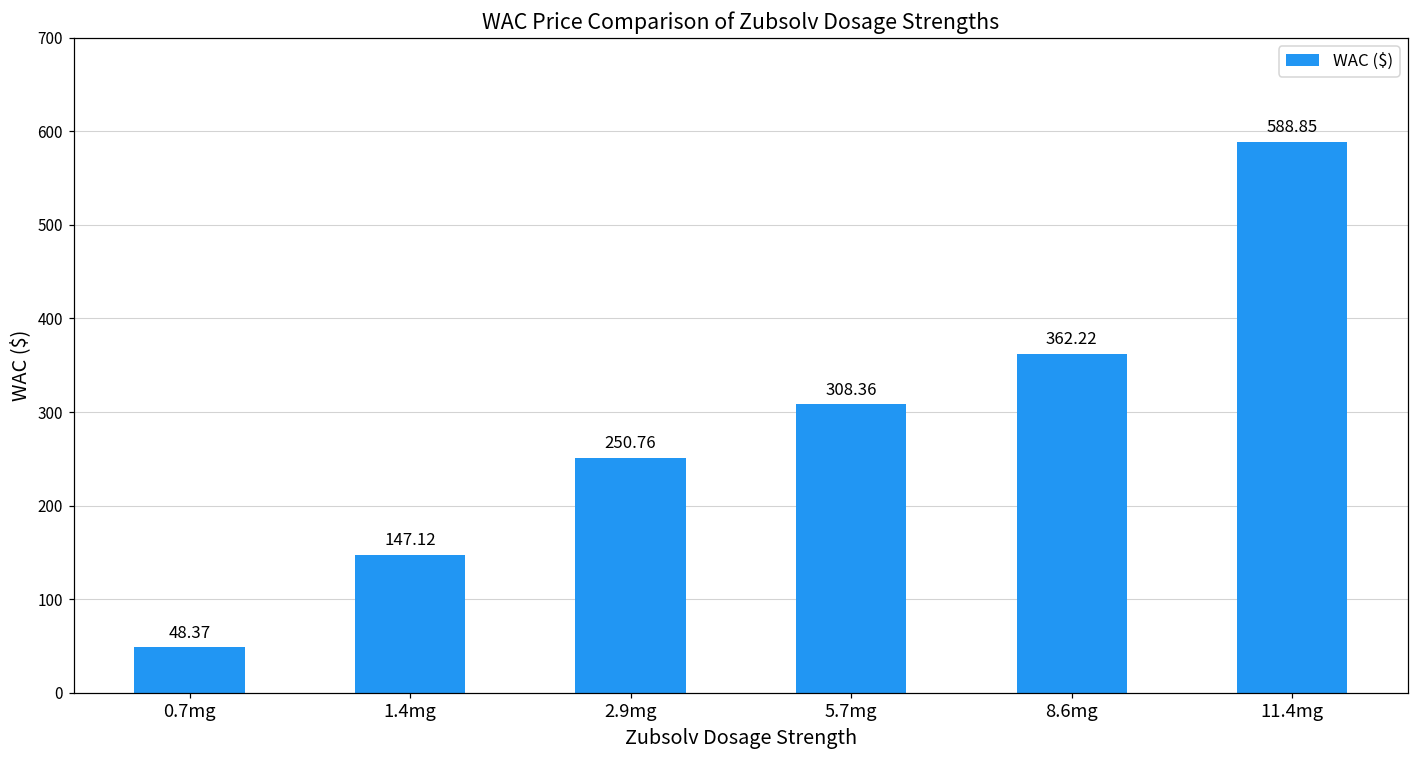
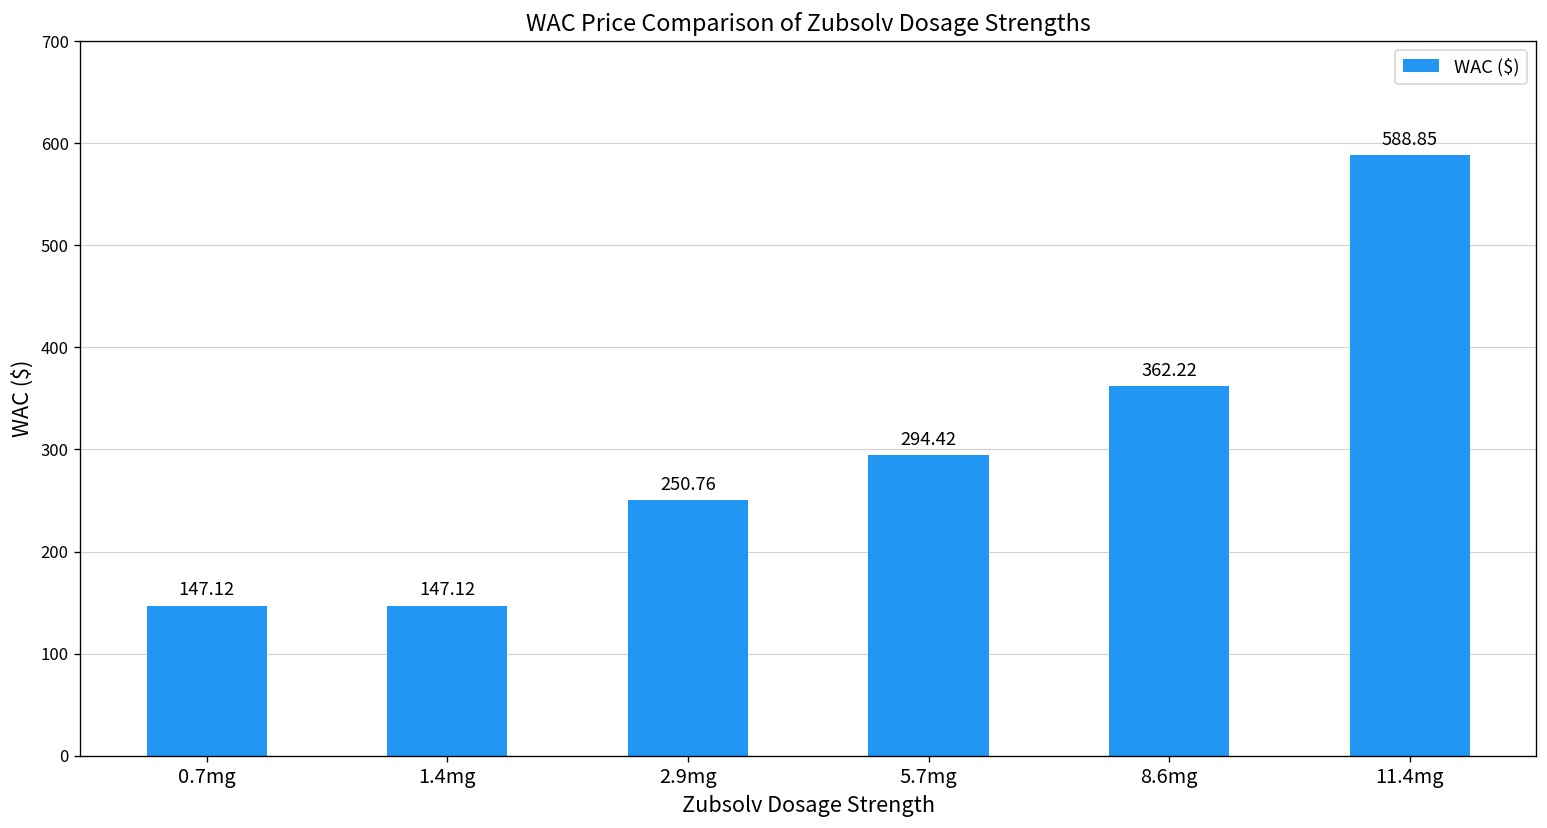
  {
-   "0.7mg": 48.37,
+   "0.7mg": 147.12,
    "1.4mg": 147.12,
    "2.9mg": 250.76,
-   "5.7mg": 308.36,
+   "5.7mg": 294.42,
    "8.6mg": 362.22,
    "11.4mg": 588.85
  }
